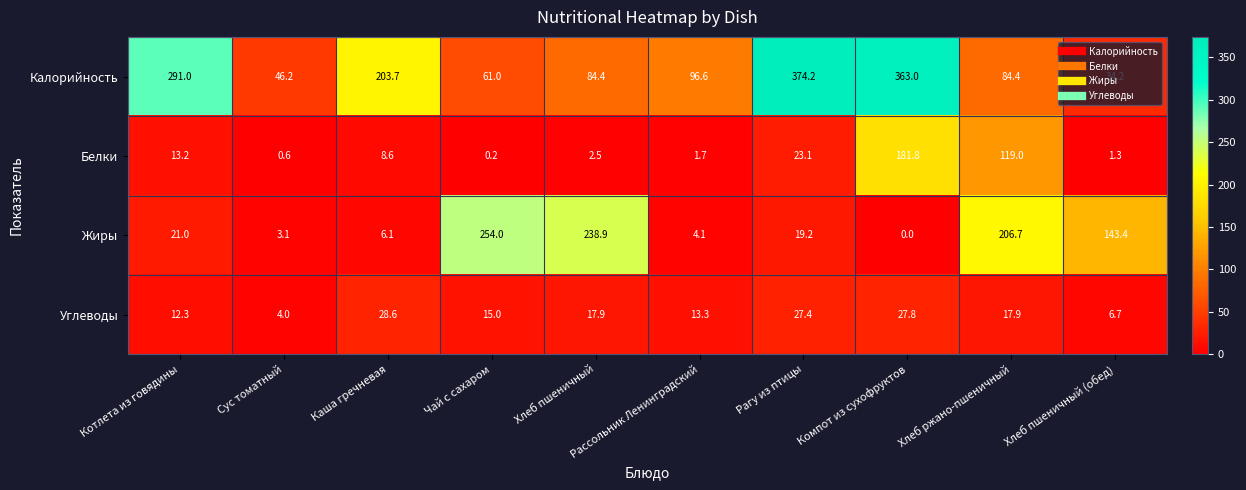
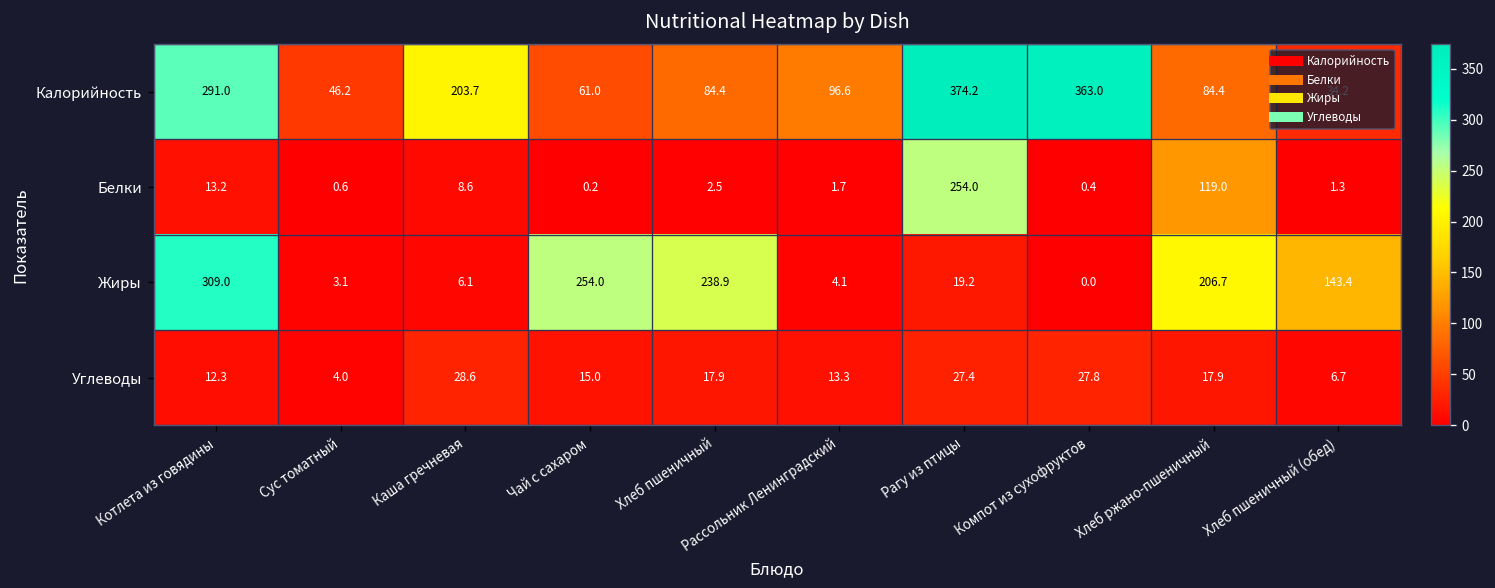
  {
    "Калорийность": {
      "Котлета из говядины": 291.0,
      "Сус томатный": 46.2,
      "Каша гречневая": 203.7,
      "Чай с сахаром": 61.0,
      "Хлеб пшеничный": 84.4,
      "Рассольник Ленинградский": 96.6,
      "Рагу из птицы": 374.2,
      "Компот из сухофруктов": 363.0,
      "Хлеб ржано-пшеничный": 84.4
    },
    "Белки": {
      "Котлета из говядины": 13.2,
      "Сус томатный": 0.6,
      "Каша гречневая": 8.6,
      "Чай с сахаром": 0.2,
      "Хлеб пшеничный": 2.5,
      "Рассольник Ленинградский": 1.7,
-     "Рагу из птицы": 23.1,
-     "Компот из сухофруктов": 181.8,
+     "Рагу из птицы": 254.0,
+     "Компот из сухофруктов": 0.4,
      "Хлеб ржано-пшеничный": 119.0,
      "Хлеб пшеничный (обед)": 1.3
    },
    "Жиры": {
-     "Котлета из говядины": 21.0,
+     "Котлета из говядины": 309.0,
      "Сус томатный": 3.1,
      "Каша гречневая": 6.1,
      "Чай с сахаром": 254.0,
      "Хлеб пшеничный": 238.9,
      "Рассольник Ленинградский": 4.1,
      "Рагу из птицы": 19.2,
      "Компот из сухофруктов": 0.0,
      "Хлеб ржано-пшеничный": 206.7,
      "Хлеб пшеничный (обед)": 143.4
    },
    "Углеводы": {
      "Котлета из говядины": 12.3,
      "Сус томатный": 4.0,
      "Каша гречневая": 28.6,
      "Чай с сахаром": 15.0,
      "Хлеб пшеничный": 17.9,
      "Рассольник Ленинградский": 13.3,
      "Рагу из птицы": 27.4,
      "Компот из сухофруктов": 27.8,
      "Хлеб ржано-пшеничный": 17.9,
      "Хлеб пшеничный (обед)": 6.7
    }
  }
